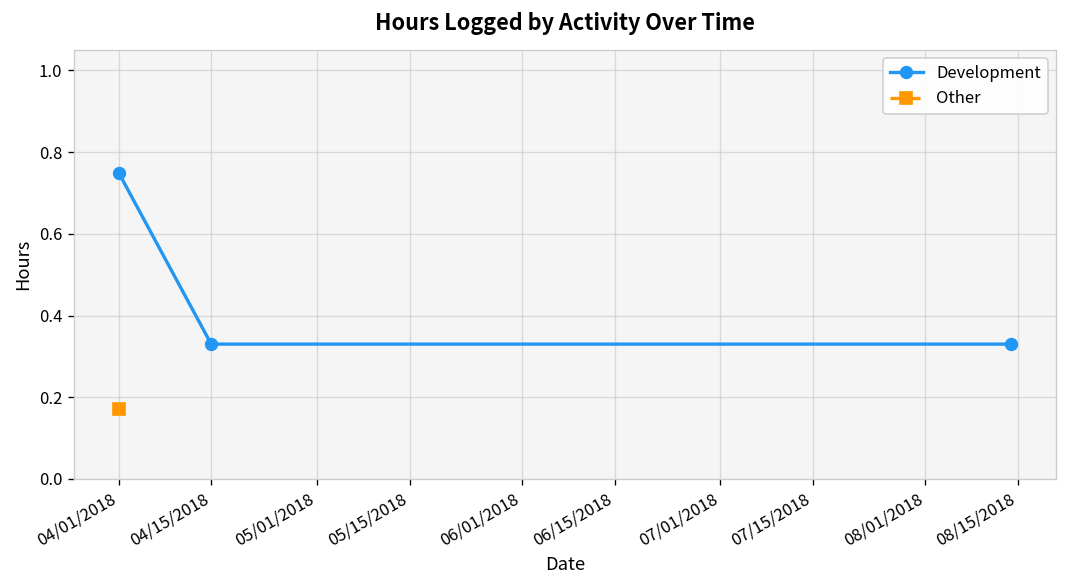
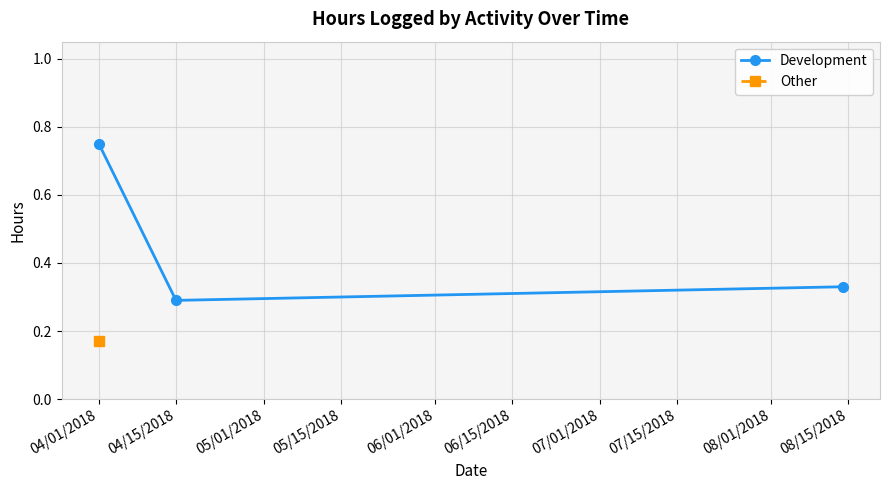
  {
    "Development": {
      "04/01/2018": 0.75,
-     "04/15/2018": 0.33
+     "04/15/2018": 0.29
    },
    "Other": {
      "04/01/2018": 0.17
    }
  }
